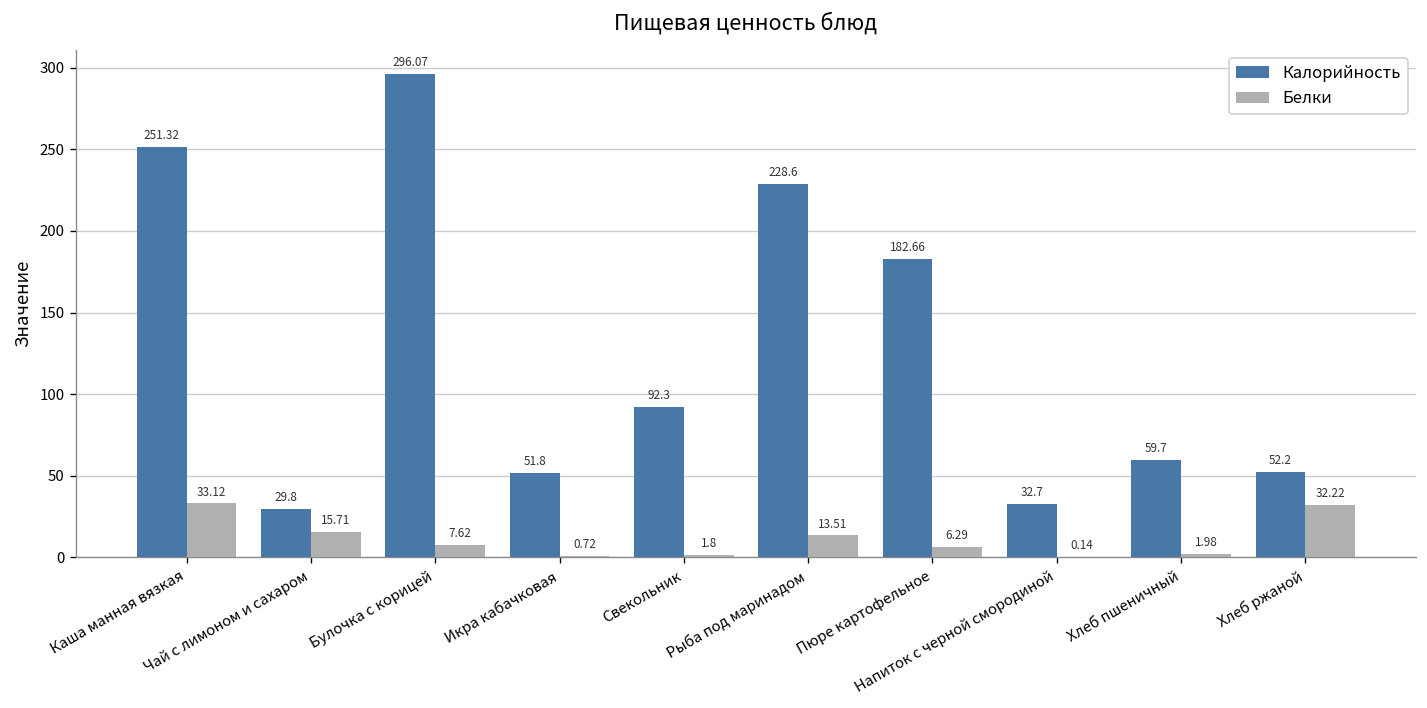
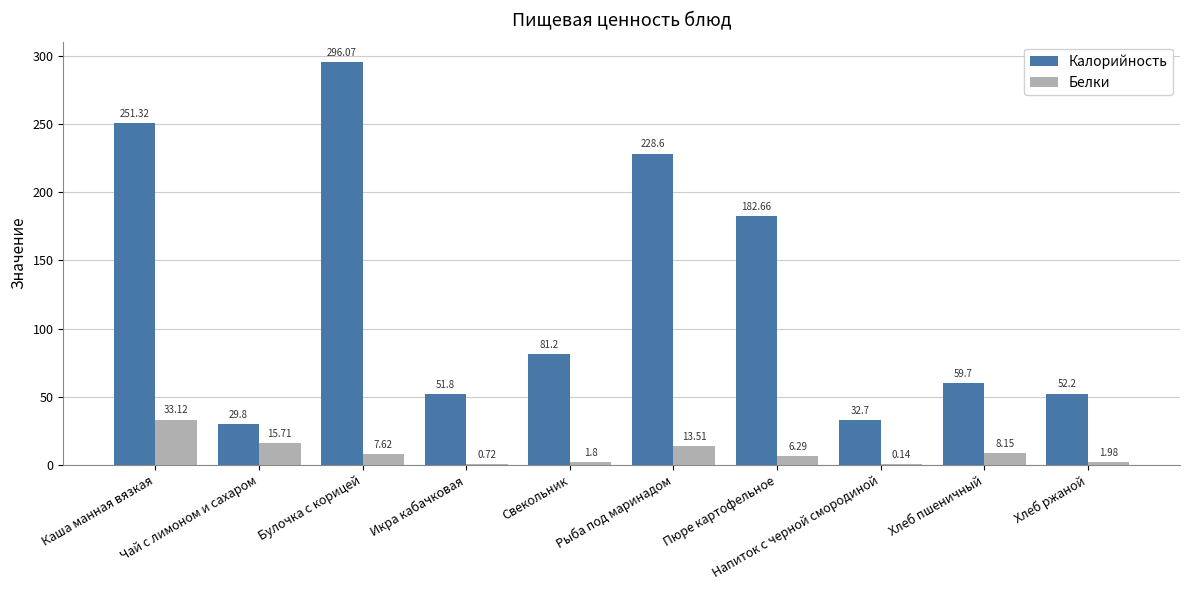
  {
    "Калорийность": {
      "Каша манная вязкая": 251.32,
      "Чай с лимоном и сахаром": 29.8,
      "Булочка с корицей": 296.07,
      "Икра кабачковая": 51.8,
-     "Свекольник": 92.3,
+     "Свекольник": 81.2,
      "Рыба под маринадом": 228.6,
      "Пюре картофельное": 182.66,
      "Напиток с черной смородиной": 32.7,
      "Хлеб пшеничный": 59.7,
      "Хлеб ржаной": 52.2
    },
    "Белки": {
      "Каша манная вязкая": 33.12,
      "Чай с лимоном и сахаром": 15.71,
      "Булочка с корицей": 7.62,
      "Икра кабачковая": 0.72,
      "Свекольник": 1.8,
      "Рыба под маринадом": 13.51,
      "Пюре картофельное": 6.29,
      "Напиток с черной смородиной": 0.14,
-     "Хлеб пшеничный": 1.98,
-     "Хлеб ржаной": 32.22
+     "Хлеб пшеничный": 8.15,
+     "Хлеб ржаной": 1.98
    }
  }
